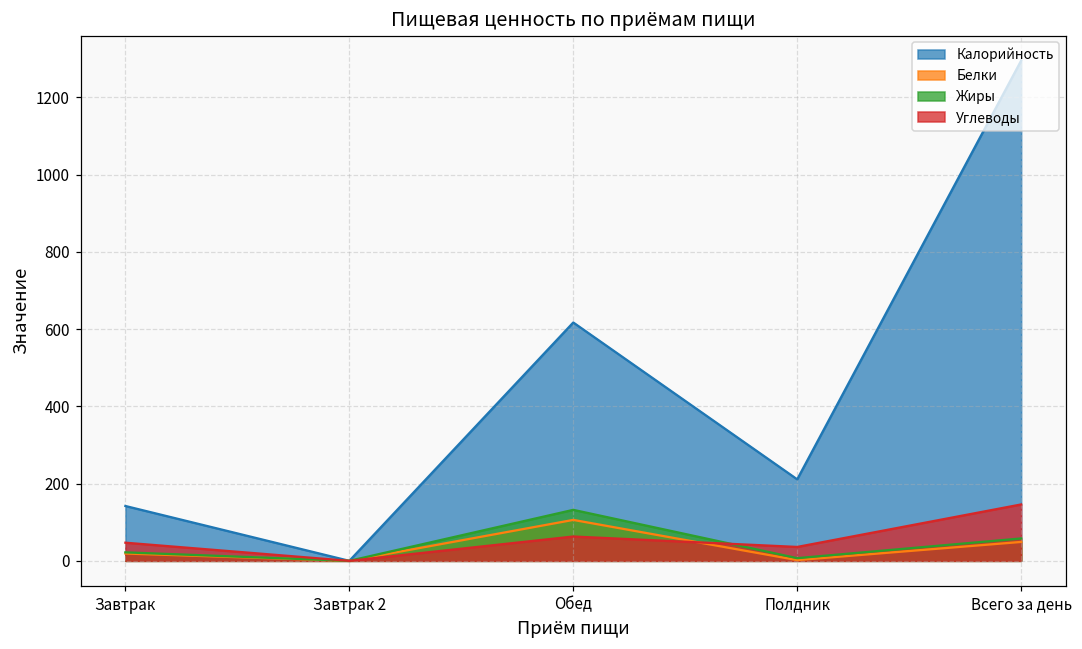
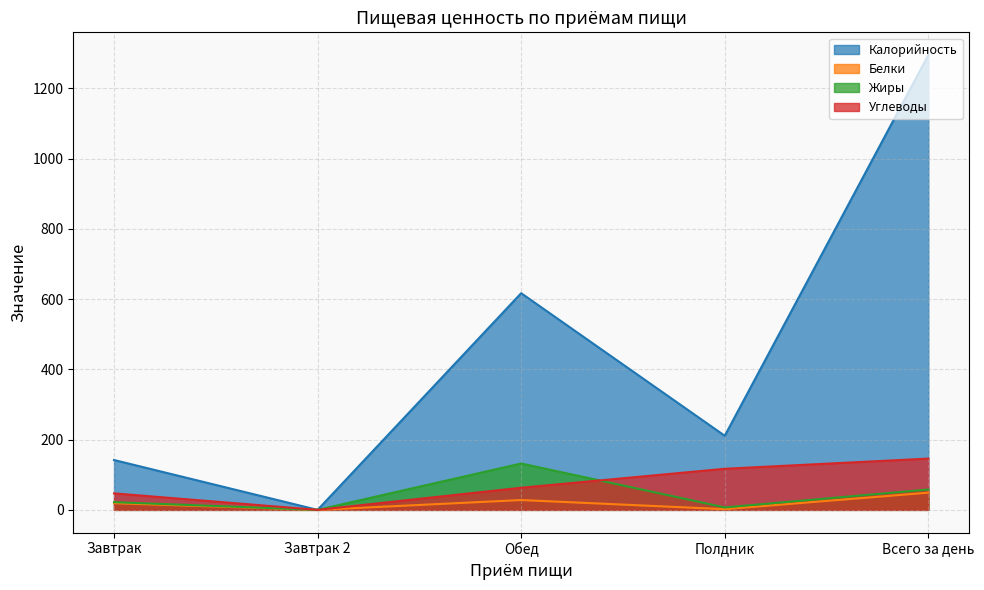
  {
    "Калорийность": {
      "Завтрак": 140,
      "Обед": 620,
      "Полдник": 210
    },
    "Белки": {
-     "Обед": 110,
+     "Обед": 30,
      "Всего за день": 50
    },
    "Жиры": {
      "Обед": 130,
      "Всего за день": 60
    },
    "Углеводы": {
      "Завтрак": 50,
      "Обед": 60,
-     "Полдник": 40,
+     "Полдник": 120,
      "Всего за день": 150
    }
  }
